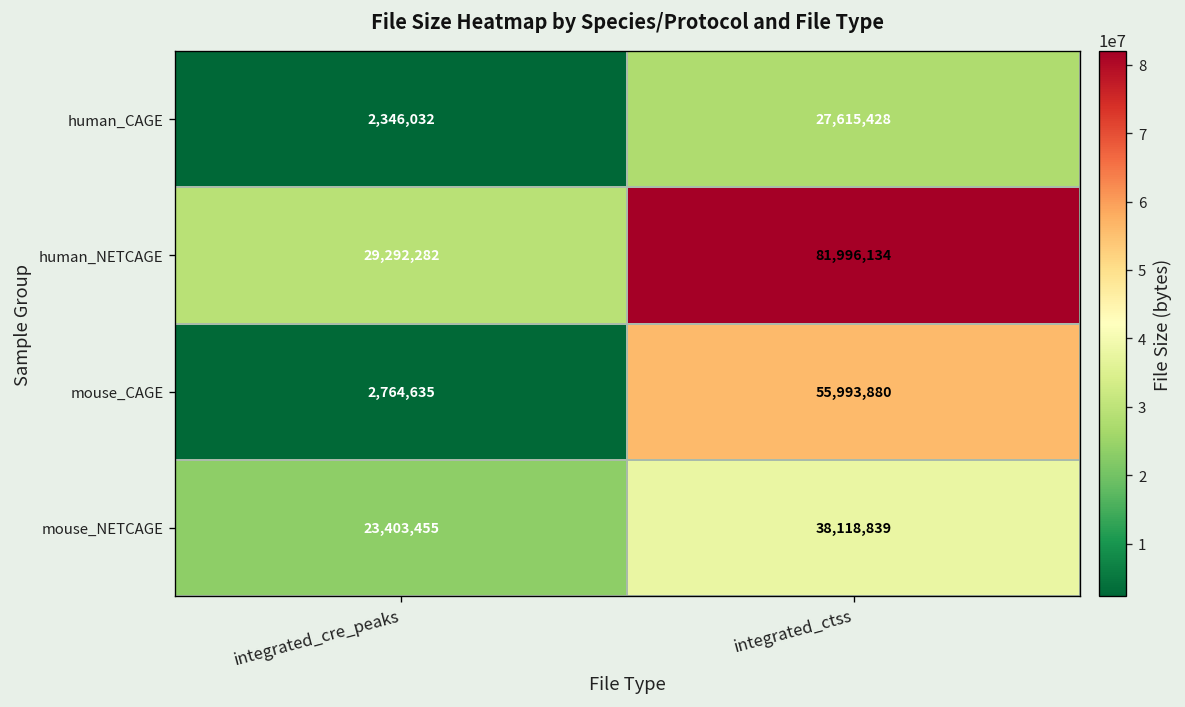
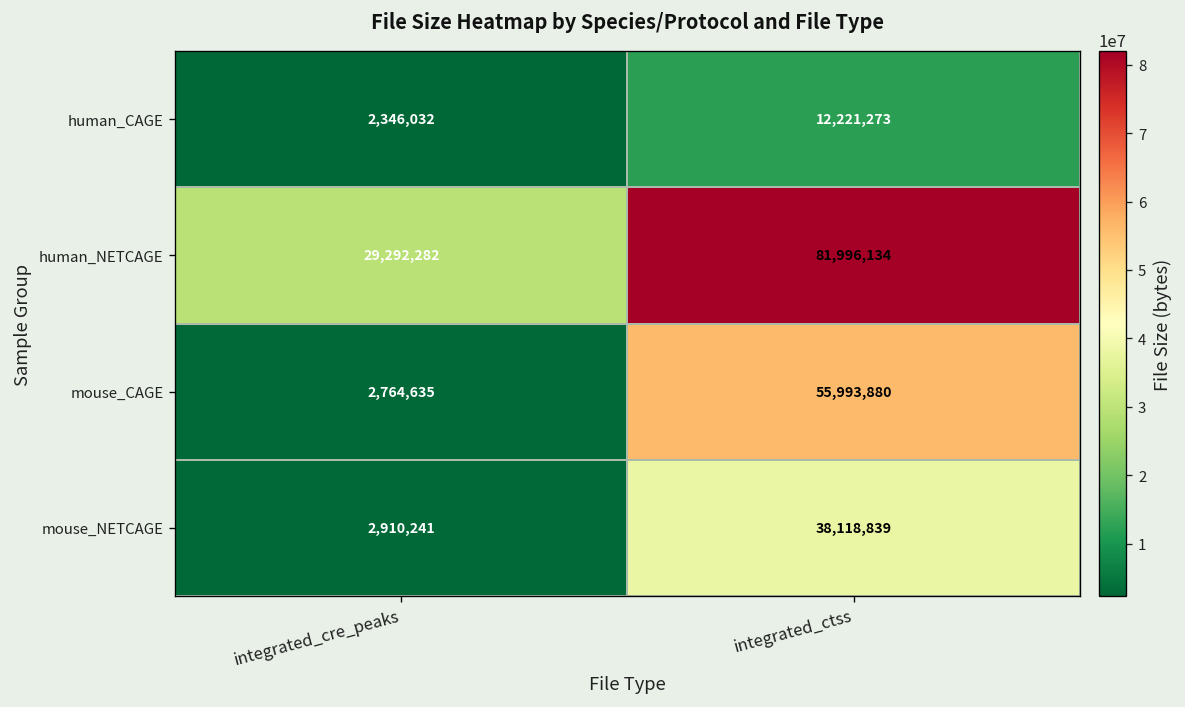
  {
    "human_CAGE": {
      "integrated_cre_peaks": "2,346,032",
-     "integrated_ctss": "27,615,428"
+     "integrated_ctss": "12,221,273"
    },
    "human_NETCAGE": {
      "integrated_cre_peaks": "29,292,282",
      "integrated_ctss": "81,996,134"
    },
    "mouse_CAGE": {
      "integrated_cre_peaks": "2,764,635",
      "integrated_ctss": "55,993,880"
    },
    "mouse_NETCAGE": {
-     "integrated_cre_peaks": "23,403,455",
+     "integrated_cre_peaks": "2,910,241",
      "integrated_ctss": "38,118,839"
    }
  }
